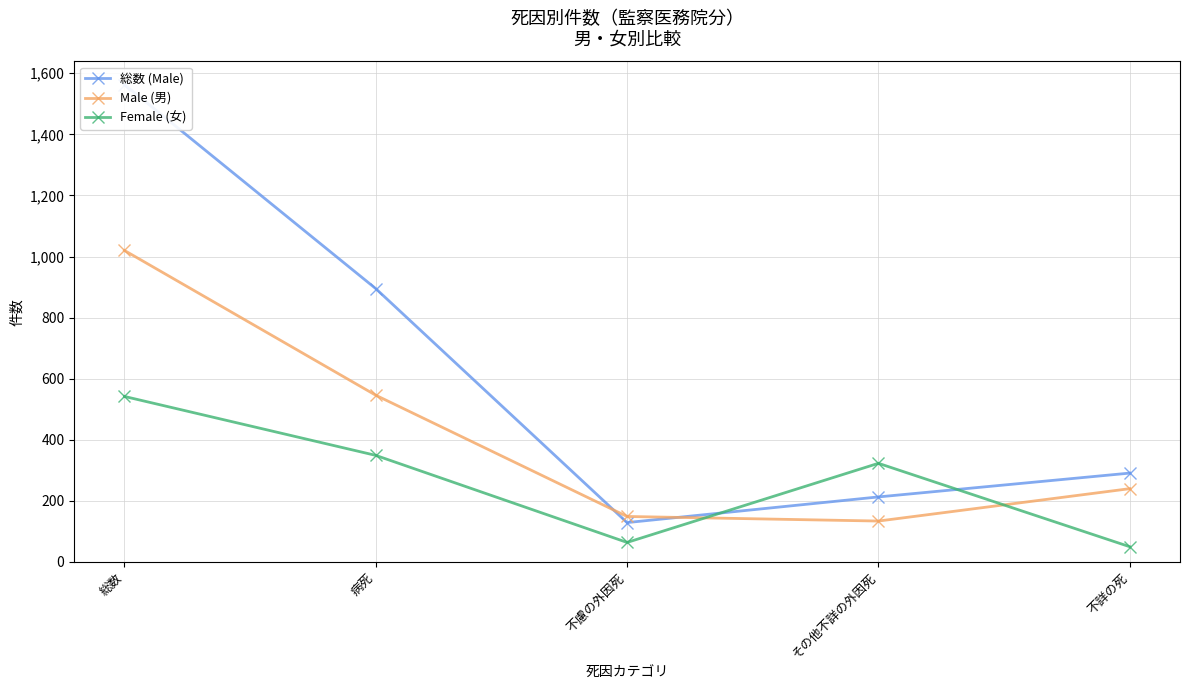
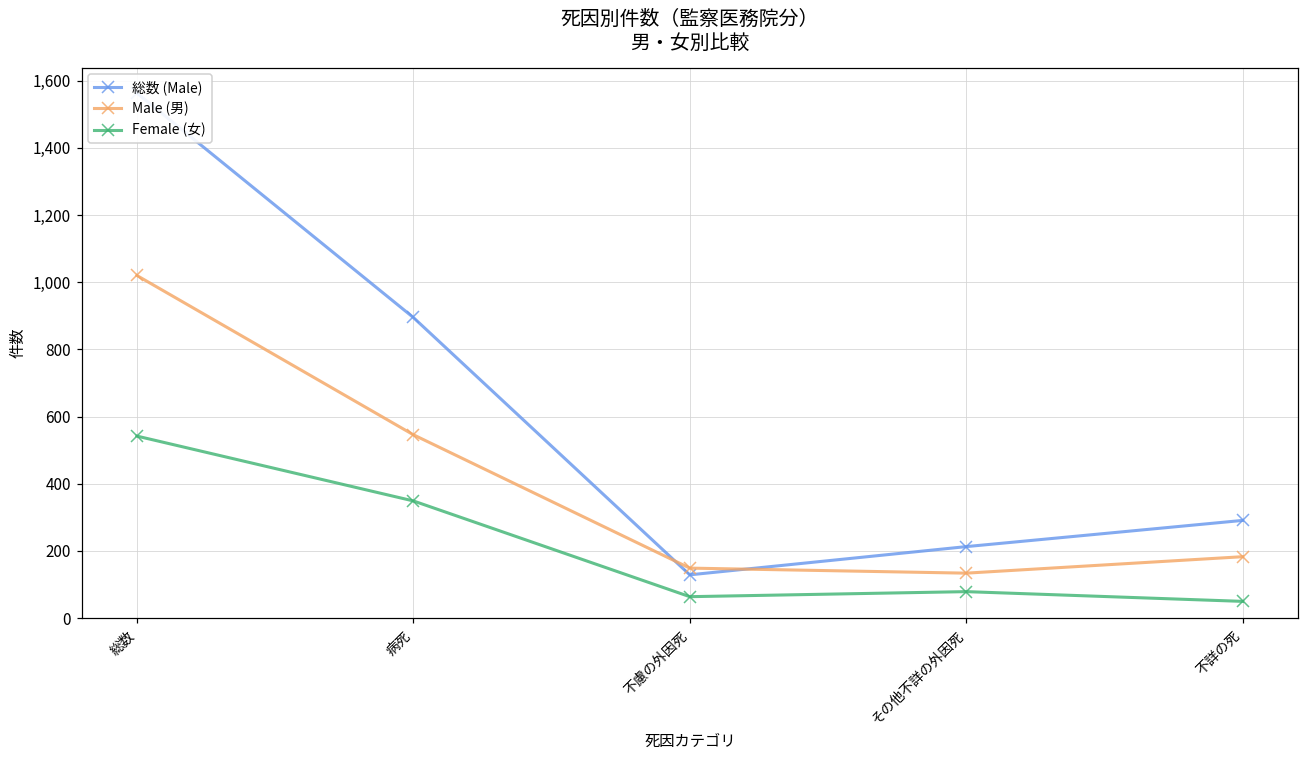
  {
    "総数 (Male)": {
      "病死": "900",
      "不慮の外因死": "130",
      "その他不詳の外因死": "210",
      "不詳の死": "290"
    },
    "Male (男)": {
      "総数": "1,020",
      "病死": "550",
      "不慮の外因死": "150",
      "その他不詳の外因死": "130",
-     "不詳の死": "240"
+     "不詳の死": "180"
    },
    "Female (女)": {
      "総数": "540",
      "病死": "350",
      "不慮の外因死": "60",
-     "その他不詳の外因死": "320",
+     "その他不詳の外因死": "80",
      "不詳の死": "50"
    }
  }
